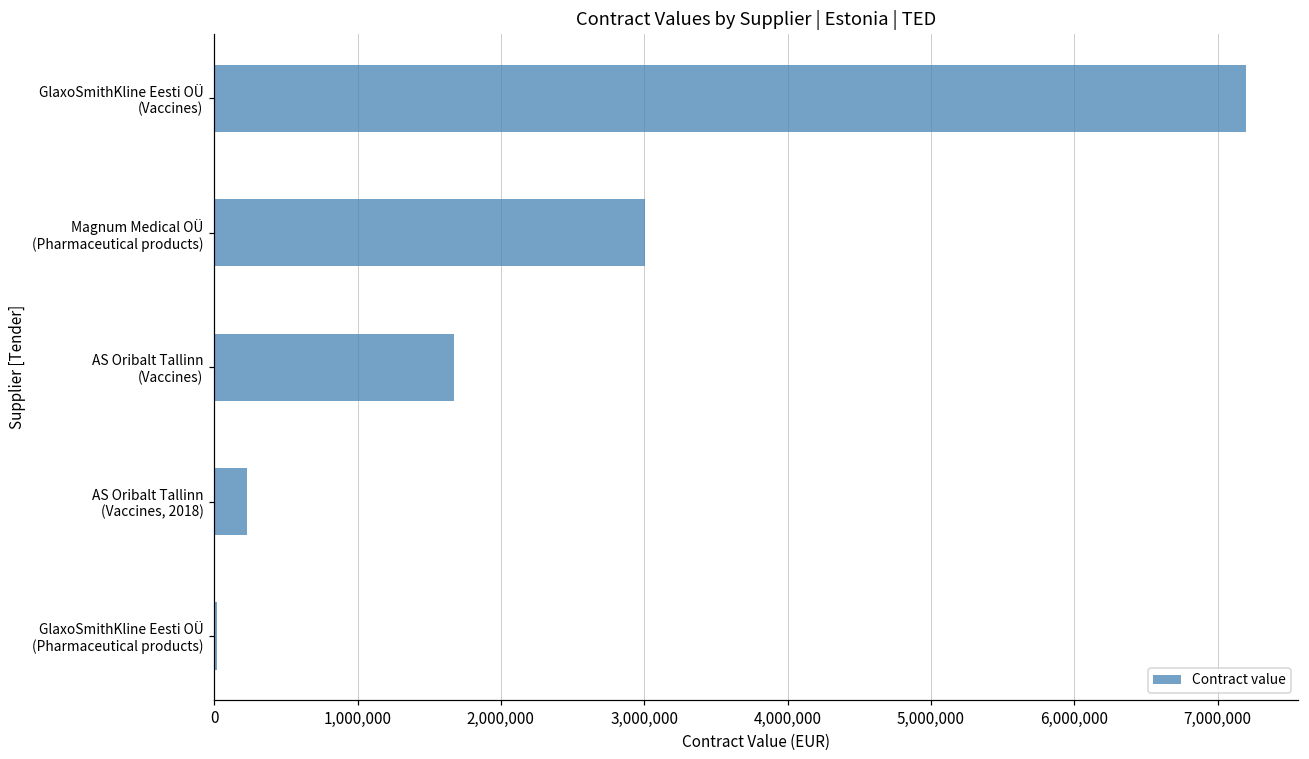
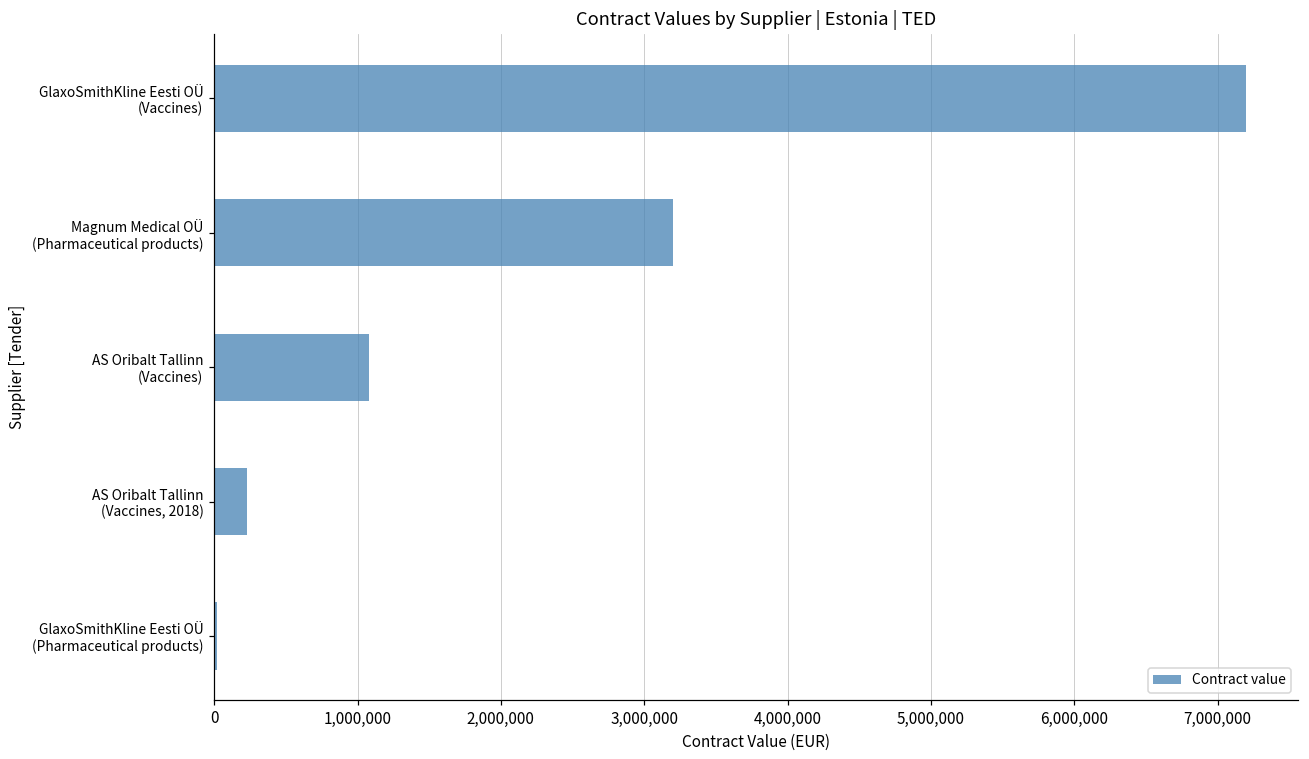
  {
    "GlaxoSmithKline Eesti OÜ (Vaccines)": "7,200,000",
-   "Magnum Medical OÜ (Pharmaceutical products)": "3,000,000",
-   "AS Oribalt Tallinn (Vaccines)": "1,680,000",
+   "Magnum Medical OÜ (Pharmaceutical products)": "3,200,000",
+   "AS Oribalt Tallinn (Vaccines)": "1,080,000",
    "AS Oribalt Tallinn (Vaccines, 2018)": "230,000",
    "GlaxoSmithKline Eesti OÜ (Pharmaceutical products)": "20,000"
  }
